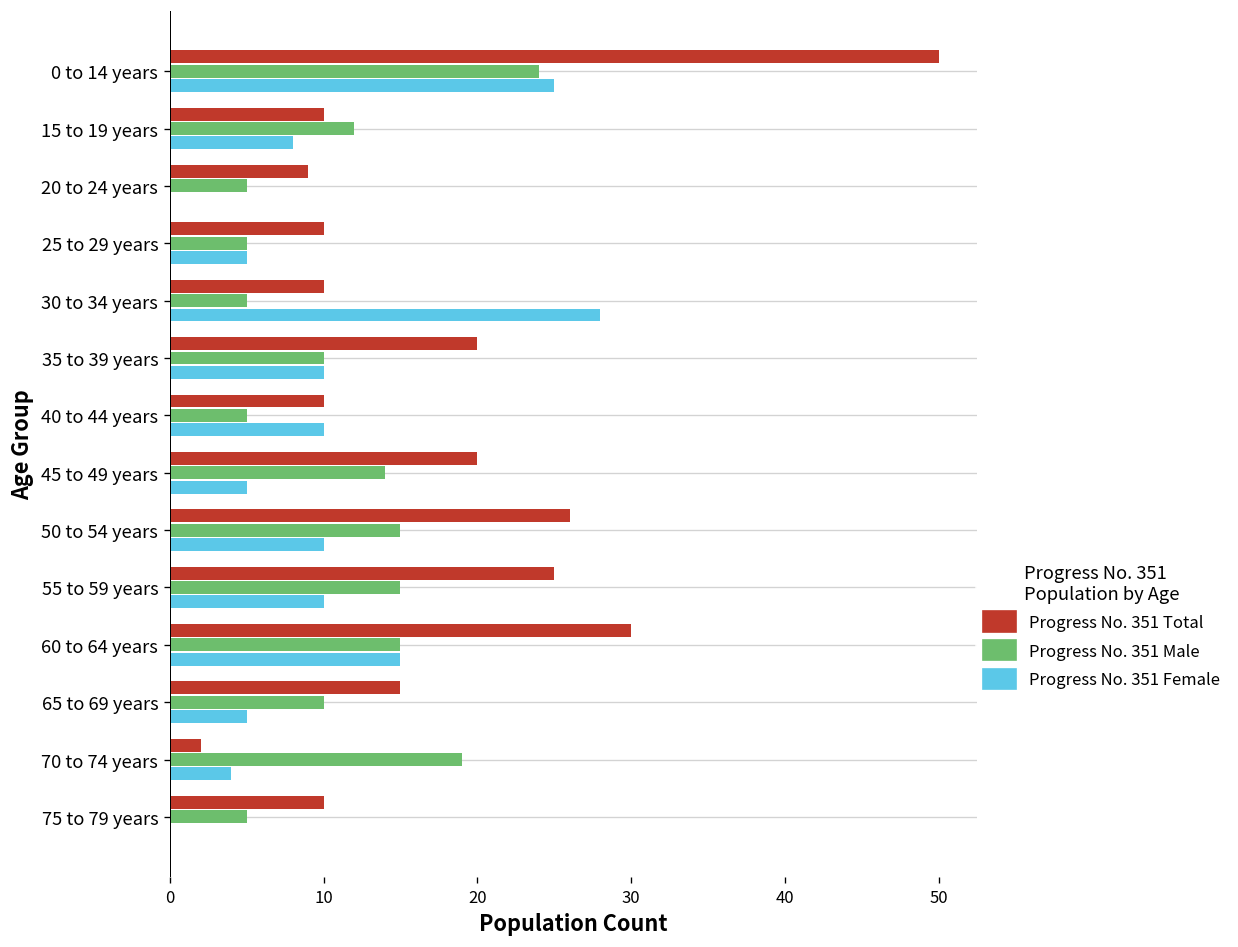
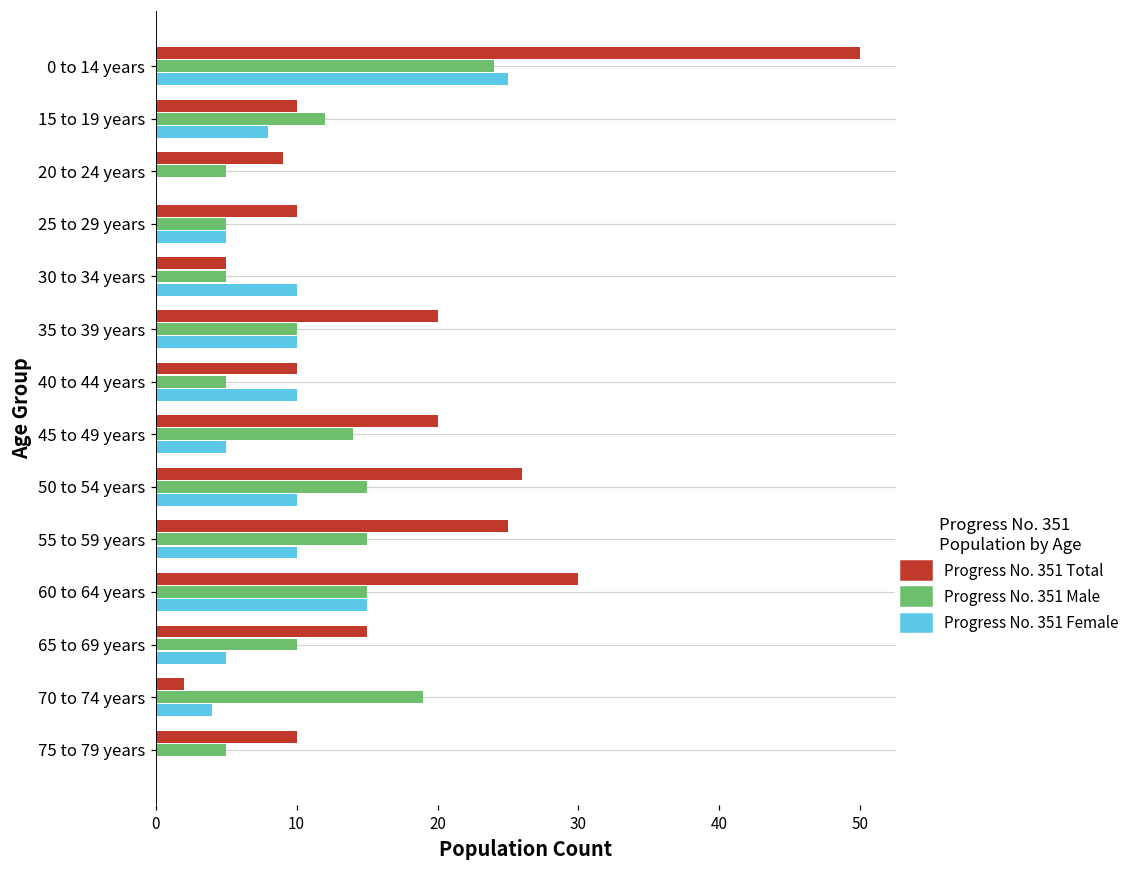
  {
    "Progress No. 351 Total": {
      "0 to 14 years": 50,
      "15 to 19 years": 10,
      "20 to 24 years": 9,
      "25 to 29 years": 10,
-     "30 to 34 years": 10,
+     "30 to 34 years": 5,
      "35 to 39 years": 20,
      "40 to 44 years": 10,
      "45 to 49 years": 20,
      "50 to 54 years": 26,
      "55 to 59 years": 25,
      "60 to 64 years": 30,
      "65 to 69 years": 15,
      "70 to 74 years": 2,
      "75 to 79 years": 10
    },
    "Progress No. 351 Male": {
      "0 to 14 years": 24,
      "15 to 19 years": 12,
      "20 to 24 years": 5,
      "25 to 29 years": 5,
      "30 to 34 years": 5,
      "35 to 39 years": 10,
      "40 to 44 years": 5,
      "45 to 49 years": 14,
      "50 to 54 years": 15,
      "55 to 59 years": 15,
      "60 to 64 years": 15,
      "65 to 69 years": 10,
      "70 to 74 years": 19,
      "75 to 79 years": 5
    },
    "Progress No. 351 Female": {
      "0 to 14 years": 25,
      "15 to 19 years": 8,
      "20 to 24 years": 0,
      "25 to 29 years": 5,
-     "30 to 34 years": 28,
+     "30 to 34 years": 10,
      "35 to 39 years": 10,
      "40 to 44 years": 10,
      "45 to 49 years": 5,
      "50 to 54 years": 10,
      "55 to 59 years": 10,
      "60 to 64 years": 15,
      "65 to 69 years": 5,
      "70 to 74 years": 4,
      "75 to 79 years": 0
    }
  }
